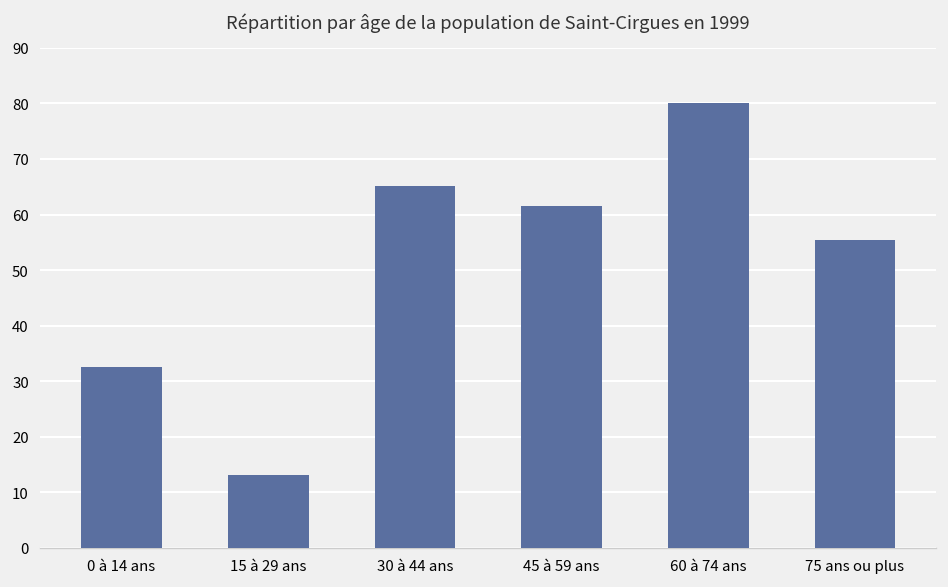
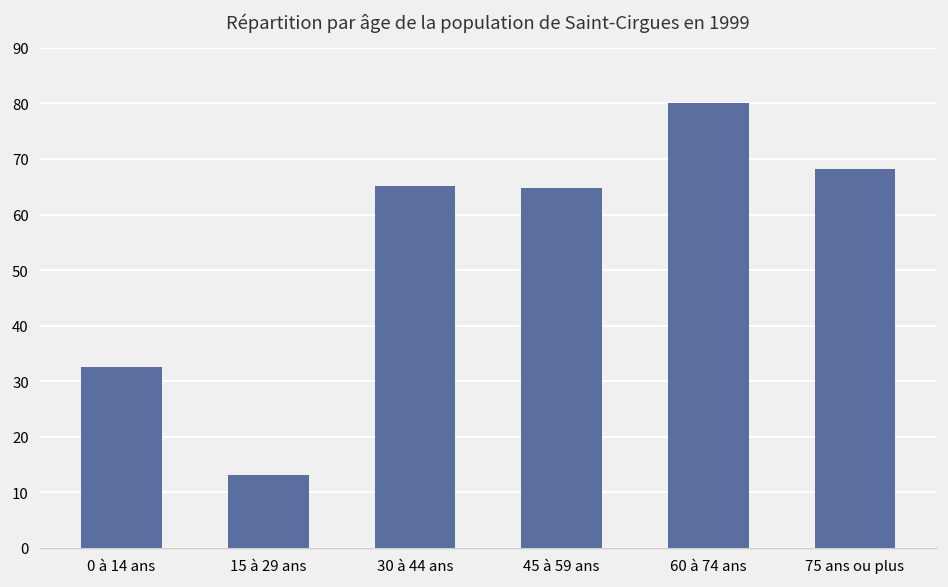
  {
    "0 à 14 ans": 33,
    "15 à 29 ans": 13,
    "30 à 44 ans": 65,
-   "45 à 59 ans": 62,
+   "45 à 59 ans": 65,
    "60 à 74 ans": 80,
-   "75 ans ou plus": 55
+   "75 ans ou plus": 68
  }
